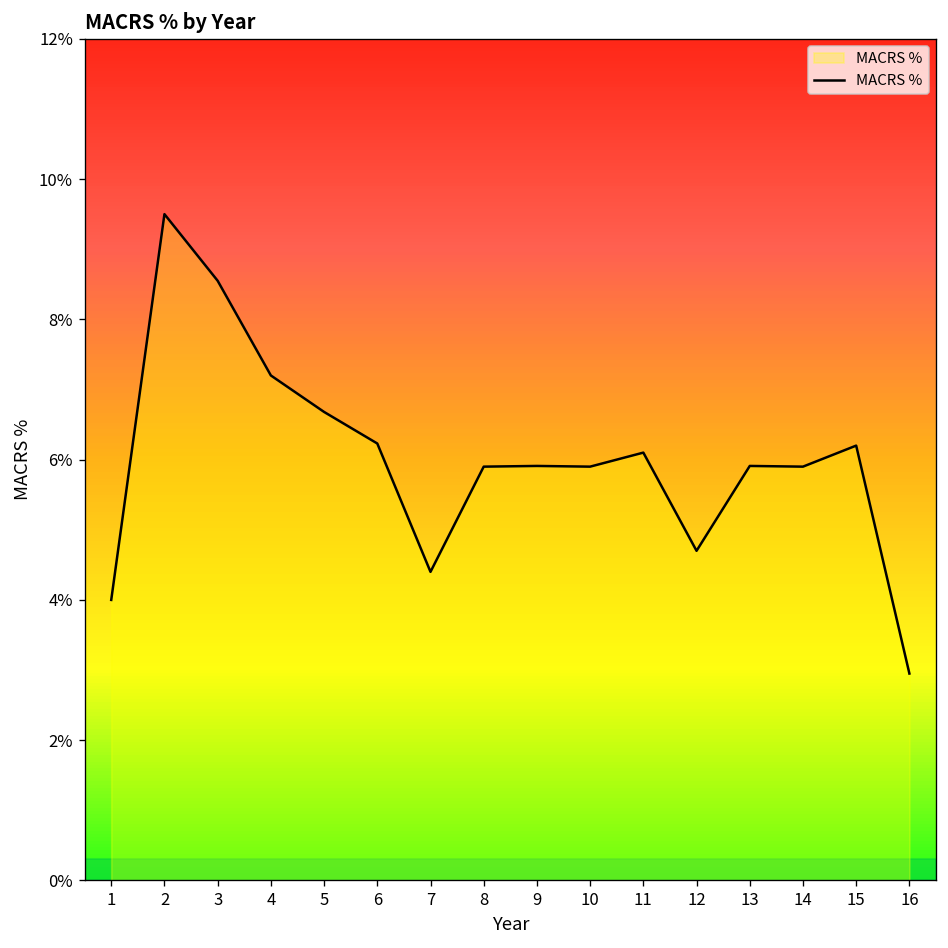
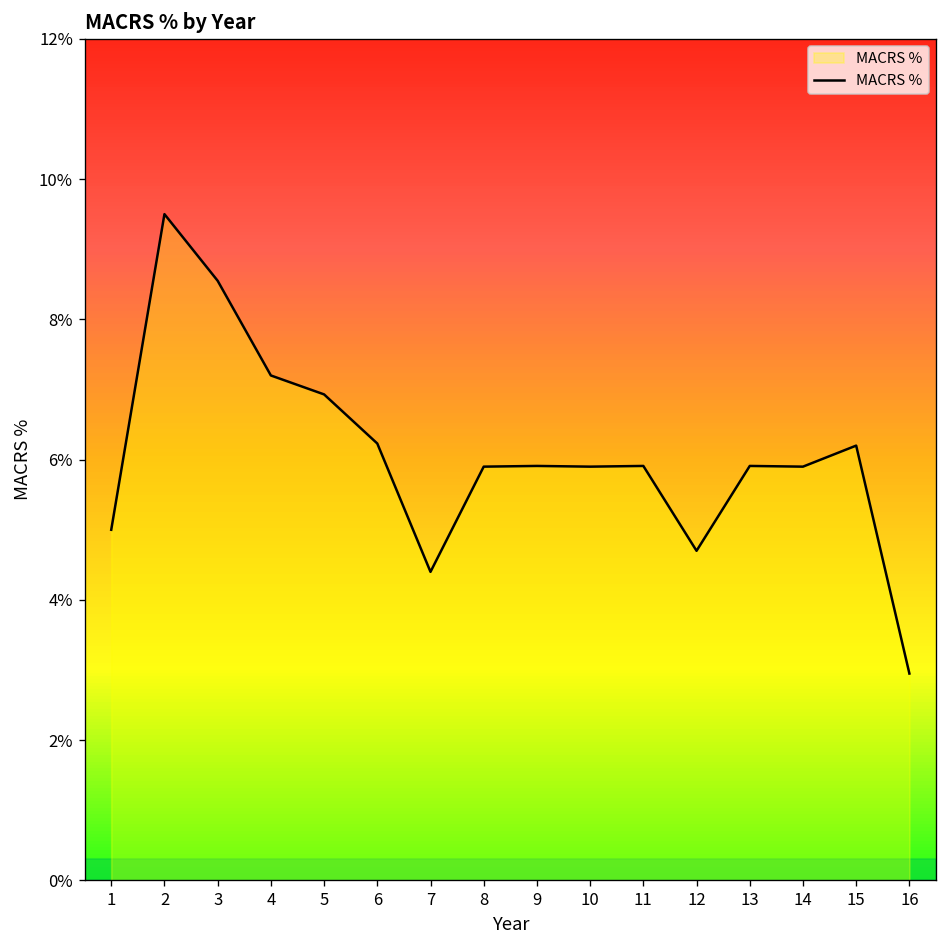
  {
-   "1": "4%",
+   "1": "5%",
    "2": "9.5%",
    "3": "8.6%",
    "4": "7.2%",
-   "5": "6.7%",
+   "5": "6.9%",
    "6": "6.2%",
    "7": "4.4%",
    "8": "5.9%",
    "9": "5.9%",
    "10": "5.9%",
-   "11": "6.1%",
+   "11": "5.9%",
    "12": "4.7%",
    "13": "5.9%",
    "14": "5.9%",
    "15": "6.2%",
    "16": "3.0%"
  }
